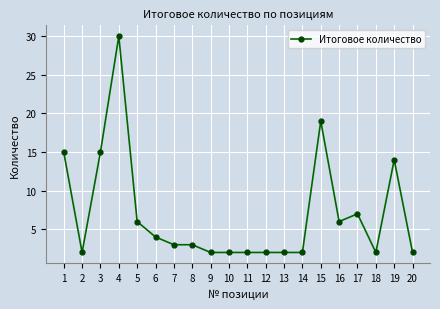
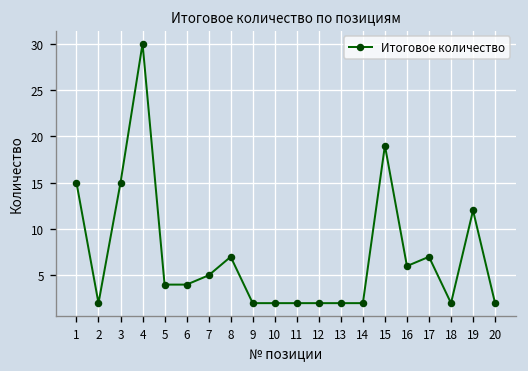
  {
    "1": 15,
    "2": 2,
    "3": 15,
    "4": 30,
-   "5": 6,
+   "5": 4,
    "6": 4,
-   "7": 3,
-   "8": 3,
+   "7": 5,
+   "8": 7,
    "9": 2,
    "10": 2,
    "11": 2,
    "12": 2,
    "13": 2,
    "14": 2,
    "15": 19,
    "16": 6,
    "17": 7,
    "18": 2,
-   "19": 14,
+   "19": 12,
    "20": 2
  }
